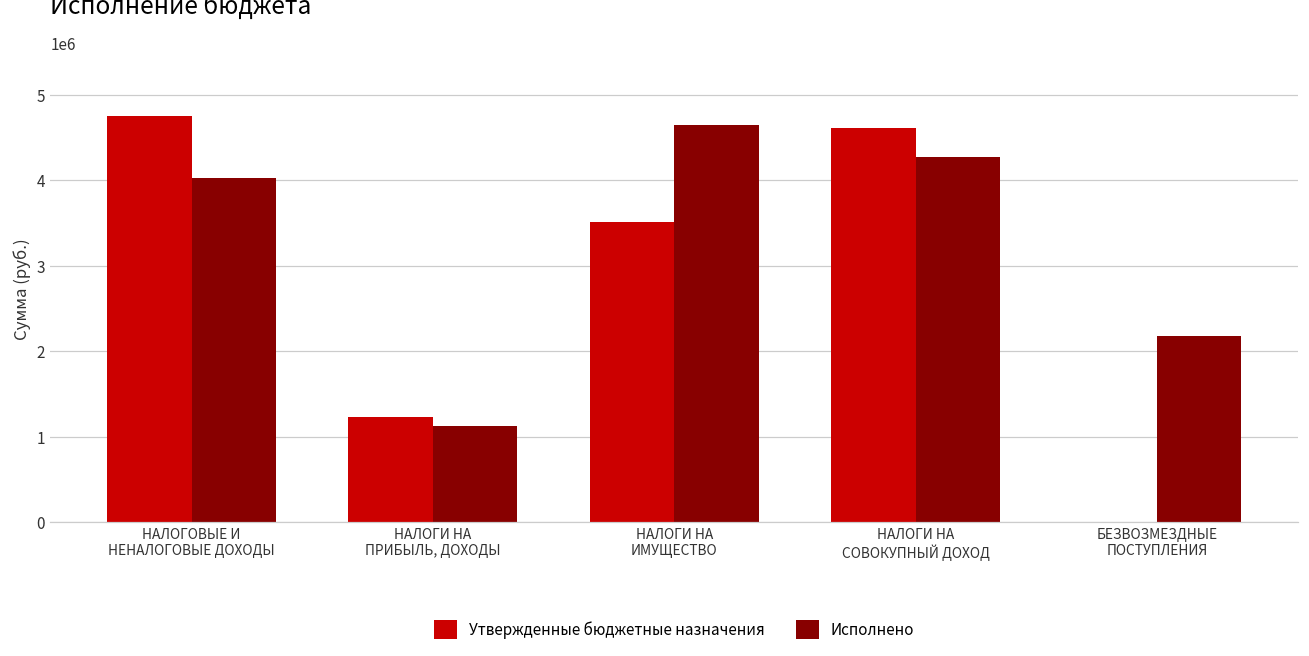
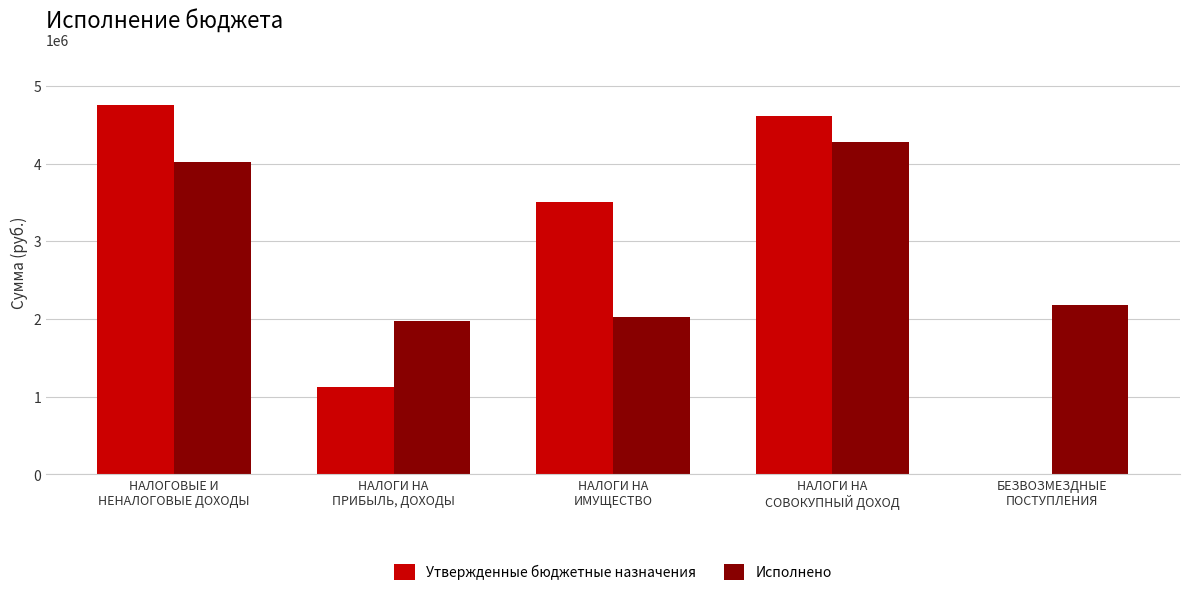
  {
    "Утвержденные бюджетные назначения": {
      "НАЛОГОВЫЕ И НЕНАЛОГОВЫЕ ДОХОДЫ": 4800000,
-     "НАЛОГИ НА ПРИБЫЛЬ, ДОХОДЫ": 1200000,
+     "НАЛОГИ НА ПРИБЫЛЬ, ДОХОДЫ": 1100000,
      "НАЛОГИ НА ИМУЩЕСТВО": 3500000,
      "НАЛОГИ НА СОВОКУПНЫЙ ДОХОД": 4600000,
      "БЕЗВОЗМЕЗДНЫЕ ПОСТУПЛЕНИЯ": 0
    },
    "Исполнено": {
      "НАЛОГОВЫЕ И НЕНАЛОГОВЫЕ ДОХОДЫ": 4000000,
-     "НАЛОГИ НА ПРИБЫЛЬ, ДОХОДЫ": 1100000,
-     "НАЛОГИ НА ИМУЩЕСТВО": 4600000,
+     "НАЛОГИ НА ПРИБЫЛЬ, ДОХОДЫ": 2000000,
+     "НАЛОГИ НА ИМУЩЕСТВО": 2000000,
      "НАЛОГИ НА СОВОКУПНЫЙ ДОХОД": 4300000,
      "БЕЗВОЗМЕЗДНЫЕ ПОСТУПЛЕНИЯ": 2200000
    }
  }
